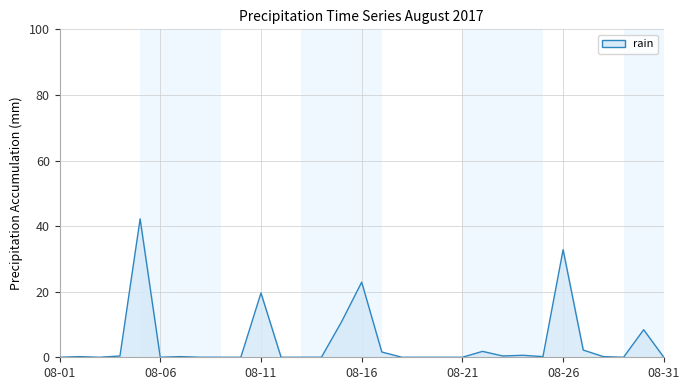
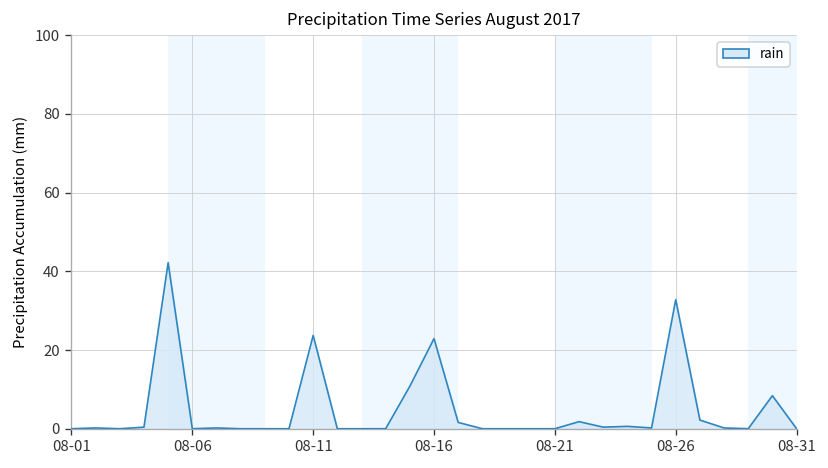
  {
    "08-01": 0,
    "08-06": 0,
-   "08-11": 20,
+   "08-11": 24,
    "08-16": 23,
    "08-21": 0,
    "08-26": 33,
    "08-31": 0
  }
